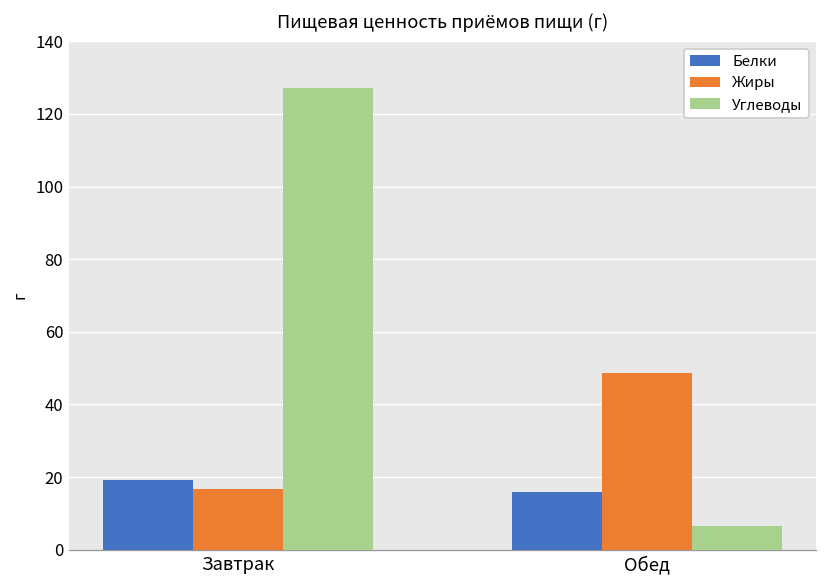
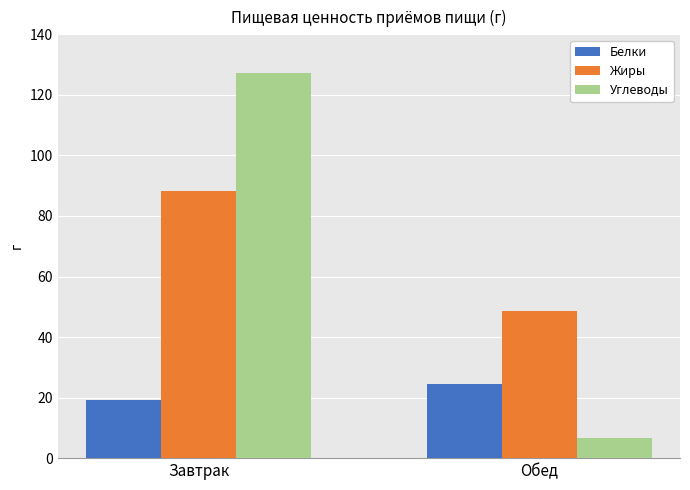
  {
    "Белки": {
      "Завтрак": 19,
-     "Обед": 16
+     "Обед": 25
    },
    "Жиры": {
-     "Завтрак": 17,
+     "Завтрак": 88,
      "Обед": 49
    },
    "Углеводы": {
      "Завтрак": 127,
      "Обед": 7
    }
  }
